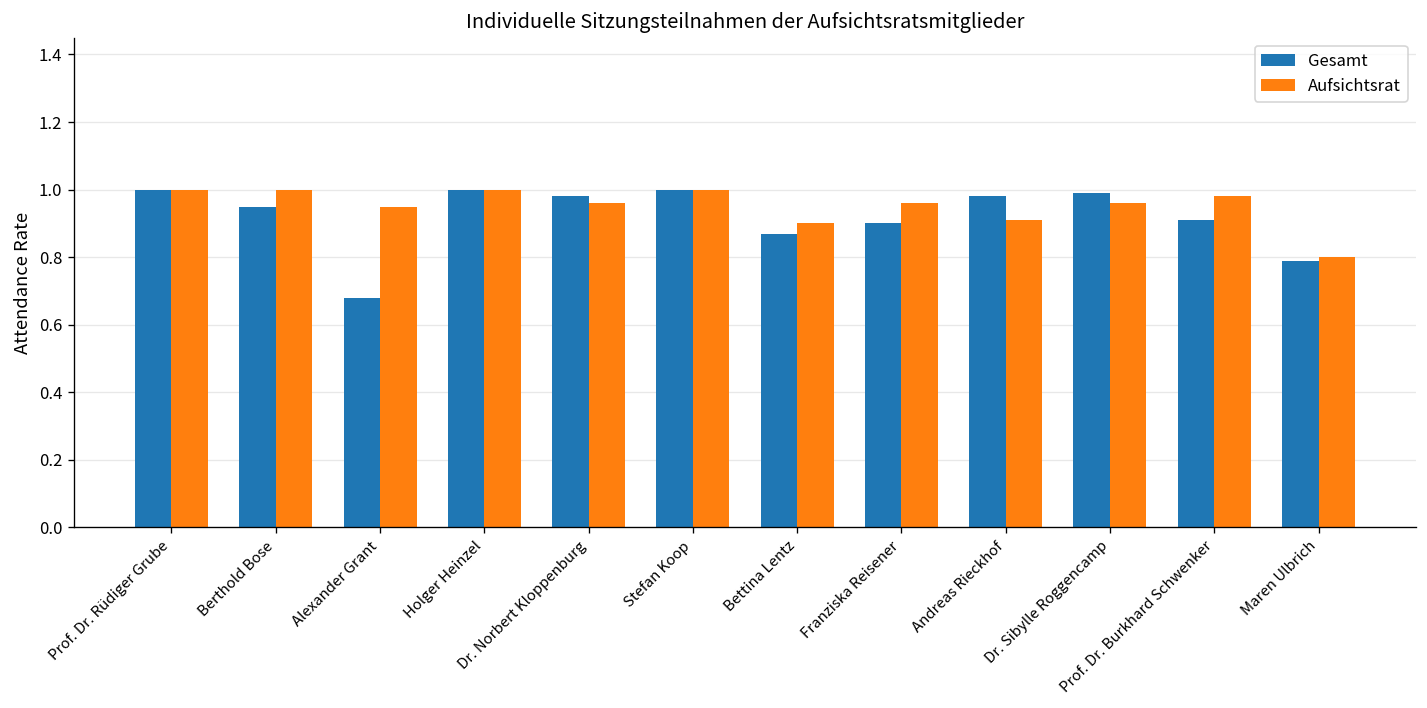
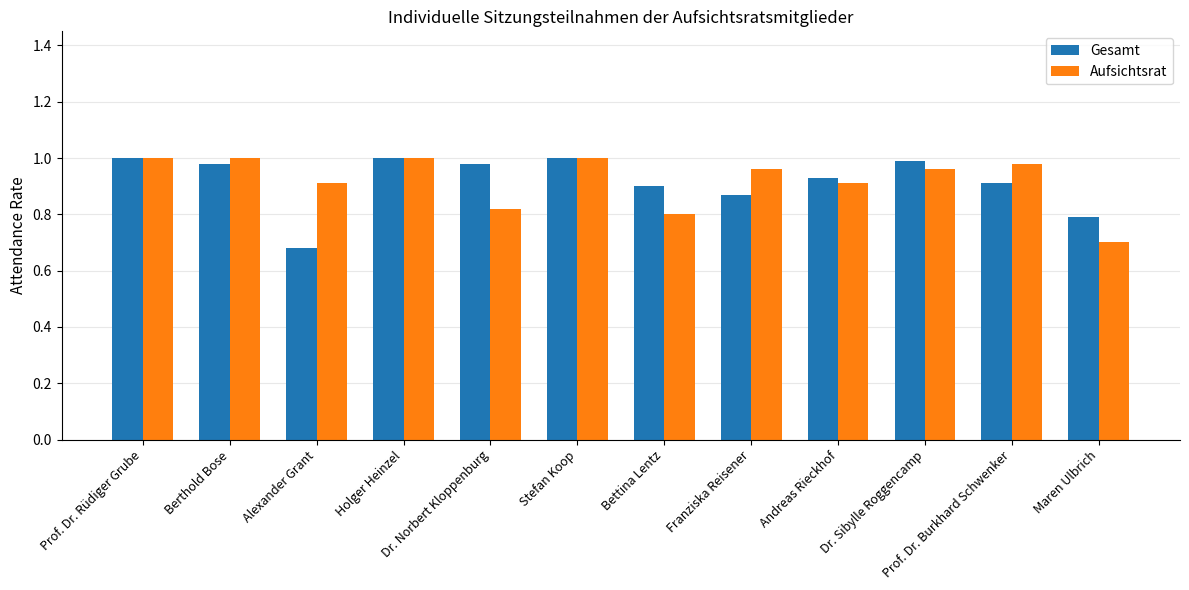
  {
    "Gesamt": {
      "Prof. Dr. Rüdiger Grube": 1.00,
-     "Berthold Bose": 0.95,
+     "Berthold Bose": 0.98,
      "Alexander Grant": 0.68,
      "Holger Heinzel": 1.00,
      "Dr. Norbert Kloppenburg": 0.98,
      "Stefan Koop": 1.00,
-     "Bettina Lentz": 0.87,
-     "Franziska Reisener": 0.90,
-     "Andreas Rieckhof": 0.98,
+     "Bettina Lentz": 0.90,
+     "Franziska Reisener": 0.87,
+     "Andreas Rieckhof": 0.93,
      "Dr. Sibylle Roggencamp": 0.99,
      "Prof. Dr. Burkhard Schwenker": 0.91,
      "Maren Ulbrich": 0.79
    },
    "Aufsichtsrat": {
      "Prof. Dr. Rüdiger Grube": 1.00,
      "Berthold Bose": 1.00,
-     "Alexander Grant": 0.95,
+     "Alexander Grant": 0.91,
      "Holger Heinzel": 1.00,
-     "Dr. Norbert Kloppenburg": 0.96,
+     "Dr. Norbert Kloppenburg": 0.82,
      "Stefan Koop": 1.00,
-     "Bettina Lentz": 0.9,
+     "Bettina Lentz": 0.8,
      "Franziska Reisener": 0.96,
      "Andreas Rieckhof": 0.91,
      "Dr. Sibylle Roggencamp": 0.96,
      "Prof. Dr. Burkhard Schwenker": 0.98,
-     "Maren Ulbrich": 0.8
+     "Maren Ulbrich": 0.7
    }
  }
